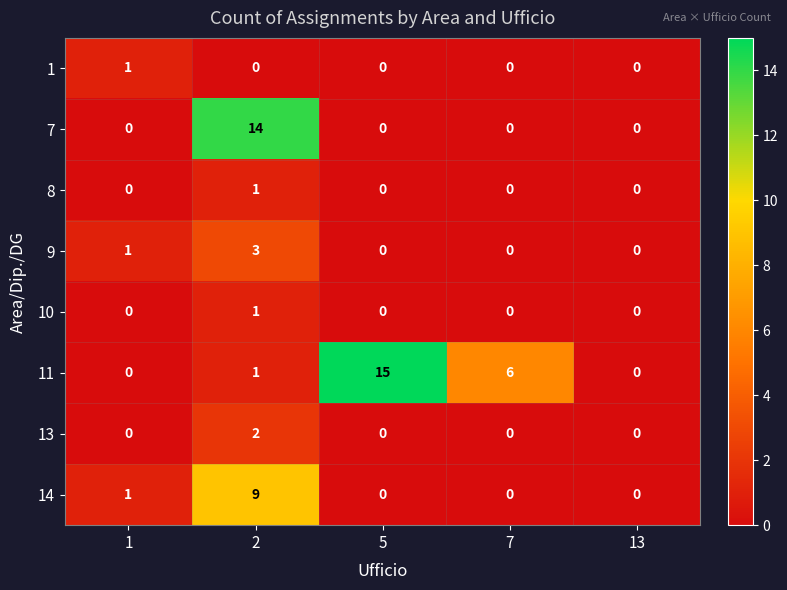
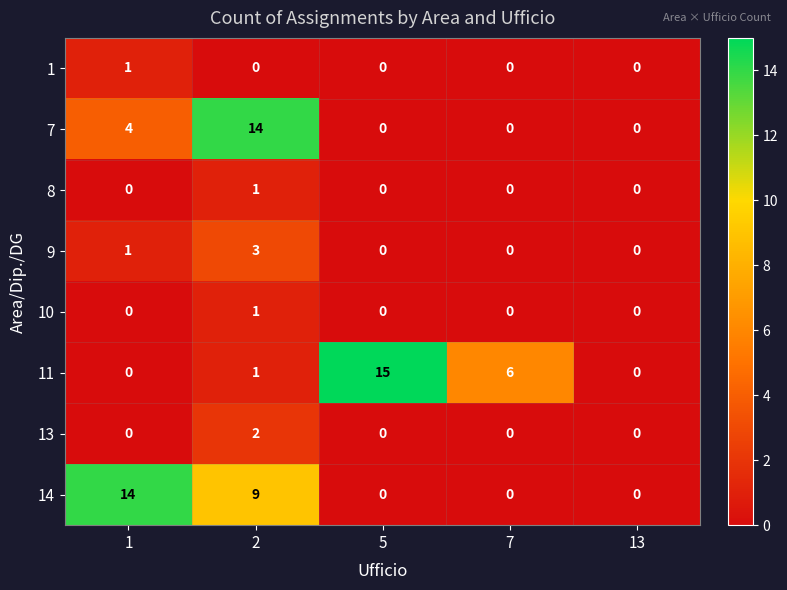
  {
    "1": {
      "1": 1,
      "2": 0,
      "5": 0,
      "7": 0,
      "13": 0
    },
    "7": {
-     "1": 0,
+     "1": 4,
      "2": 14,
      "5": 0,
      "7": 0,
      "13": 0
    },
    "8": {
      "1": 0,
      "2": 1,
      "5": 0,
      "7": 0,
      "13": 0
    },
    "9": {
      "1": 1,
      "2": 3,
      "5": 0,
      "7": 0,
      "13": 0
    },
    "10": {
      "1": 0,
      "2": 1,
      "5": 0,
      "7": 0,
      "13": 0
    },
    "11": {
      "1": 0,
      "2": 1,
      "5": 15,
      "7": 6,
      "13": 0
    },
    "13": {
      "1": 0,
      "2": 2,
      "5": 0,
      "7": 0,
      "13": 0
    },
    "14": {
-     "1": 1,
+     "1": 14,
      "2": 9,
      "5": 0,
      "7": 0,
      "13": 0
    }
  }
